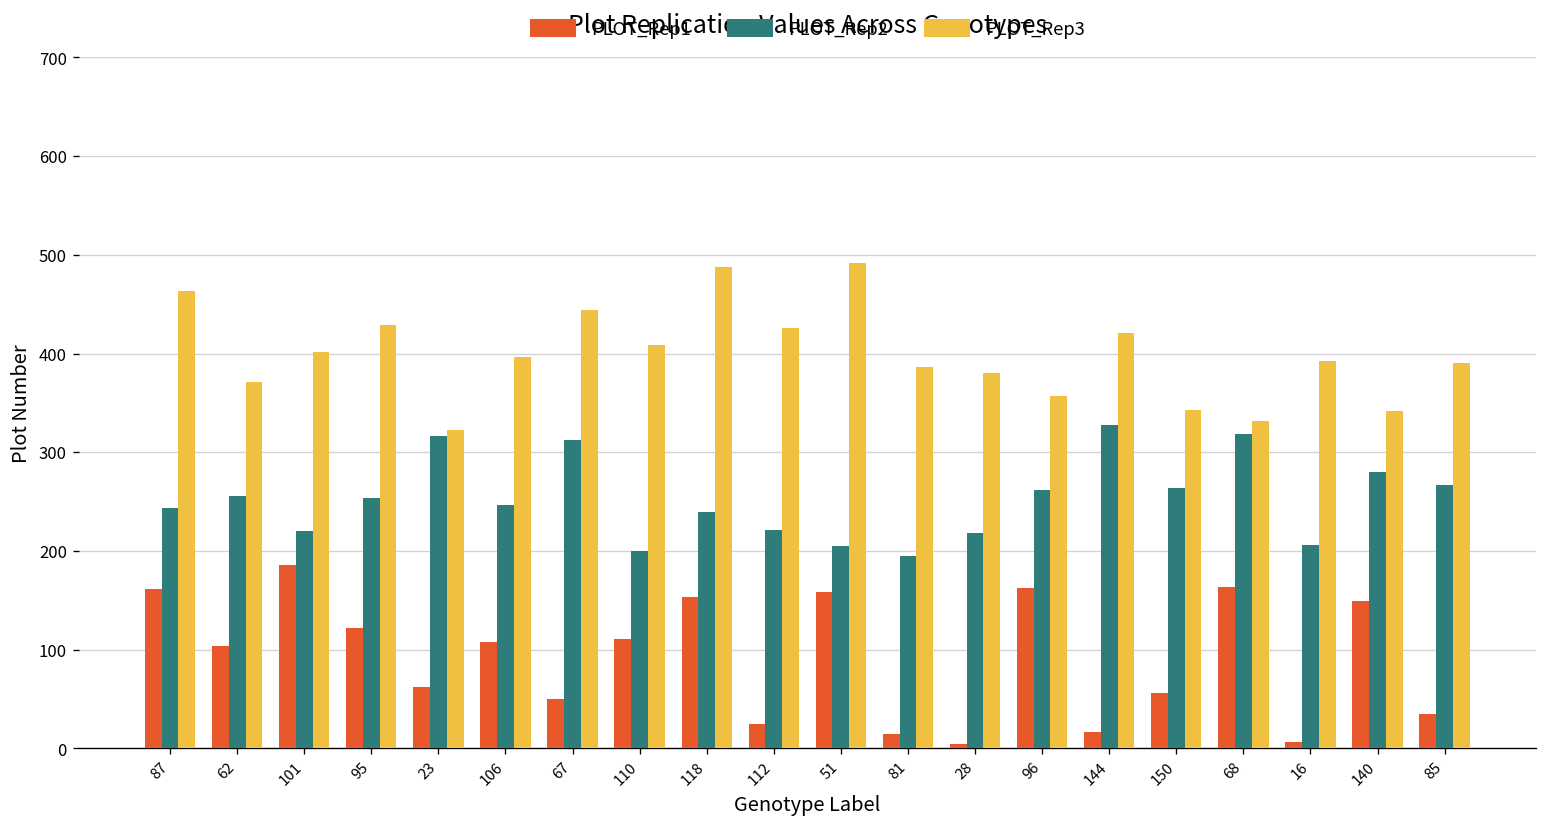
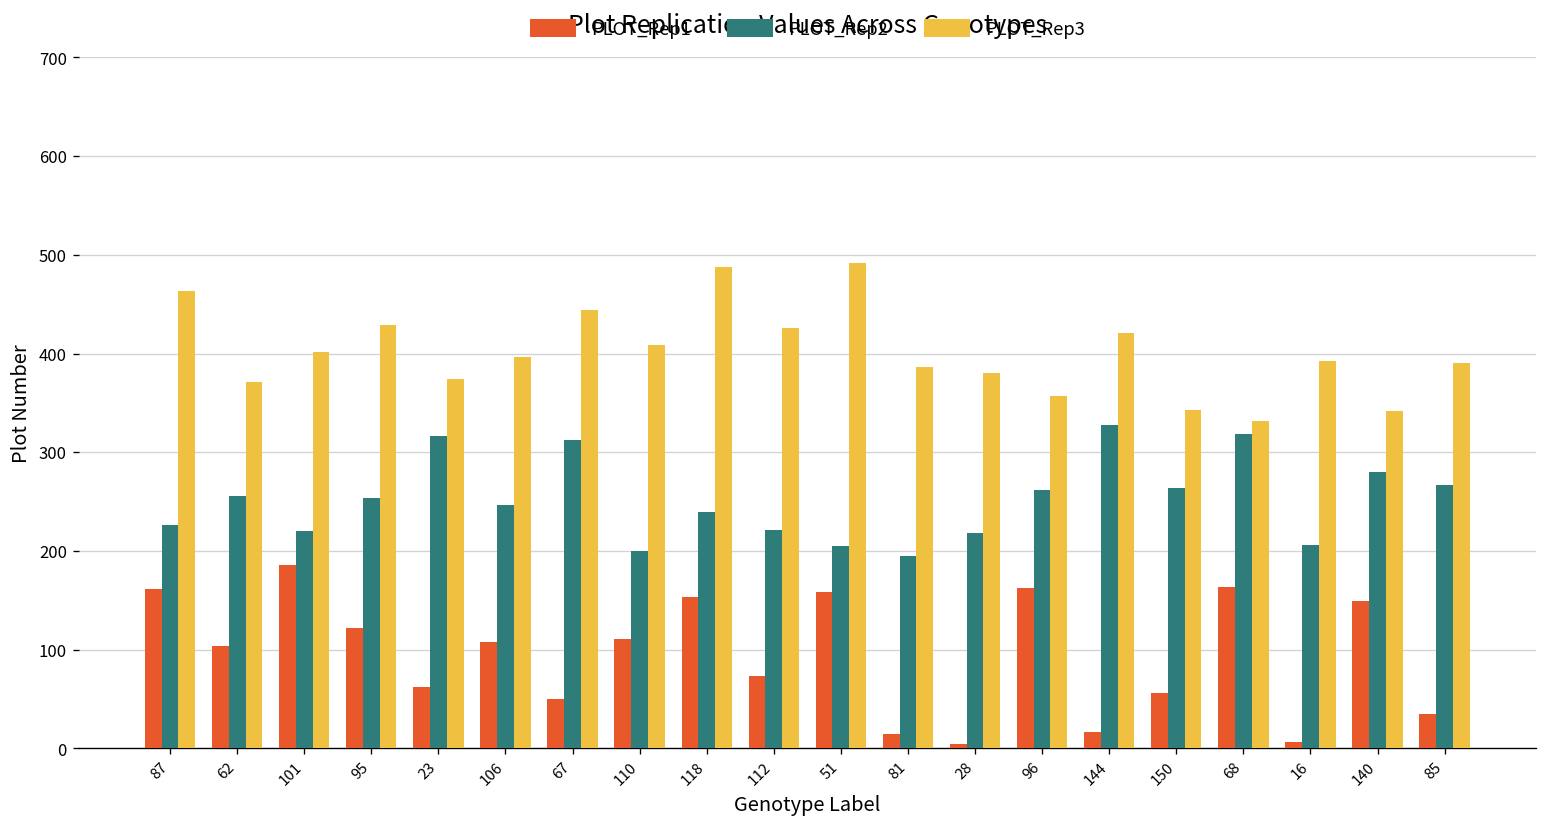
  {
    "PLOT_Rep1": {
      "87": 160,
      "62": 100,
      "101": 190,
      "95": 120,
      "23": 60,
      "106": 110,
      "67": 50,
      "110": 110,
      "118": 150,
-     "112": 30,
+     "112": 70,
      "51": 160,
      "81": 20,
      "28": 0,
      "96": 160,
      "144": 20,
      "150": 60,
      "68": 160,
      "16": 10,
      "140": 150,
      "85": 40
    },
    "PLOT_Rep2": {
-     "87": 240,
+     "87": 230,
      "62": 260,
      "101": 220,
      "95": 250,
      "23": 320,
      "106": 250,
      "67": 310,
      "110": 200,
      "118": 240,
      "112": 220,
      "51": 210,
      "81": 200,
      "28": 220,
      "96": 260,
      "144": 330,
      "150": 260,
      "68": 320,
      "16": 210,
      "140": 280,
      "85": 270
    },
    "PLOT_Rep3": {
      "87": 460,
      "62": 370,
      "101": 400,
      "95": 430,
-     "23": 320,
+     "23": 370,
      "106": 400,
      "67": 440,
      "110": 410,
      "118": 490,
      "112": 430,
      "51": 490,
      "81": 390,
      "28": 380,
      "96": 360,
      "144": 420,
      "150": 340,
      "68": 330,
      "16": 390,
      "140": 340,
      "85": 390
    }
  }
